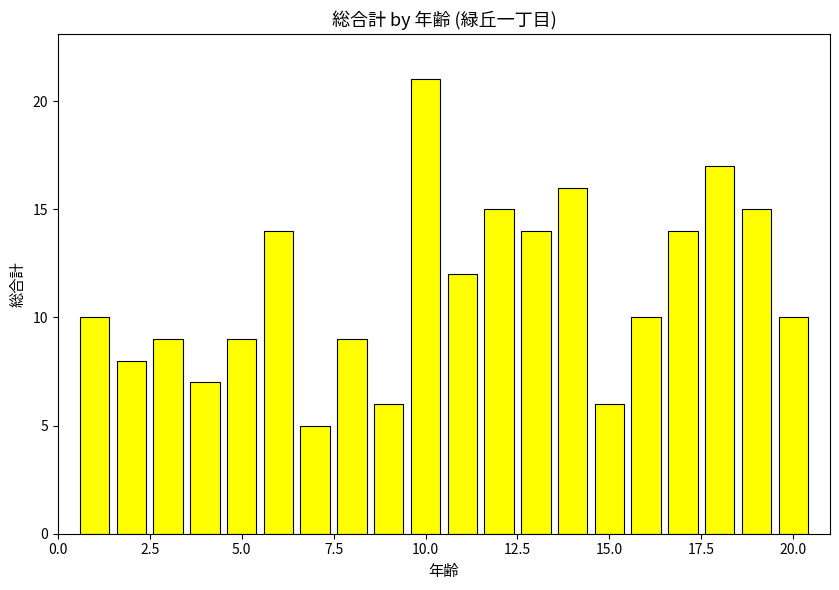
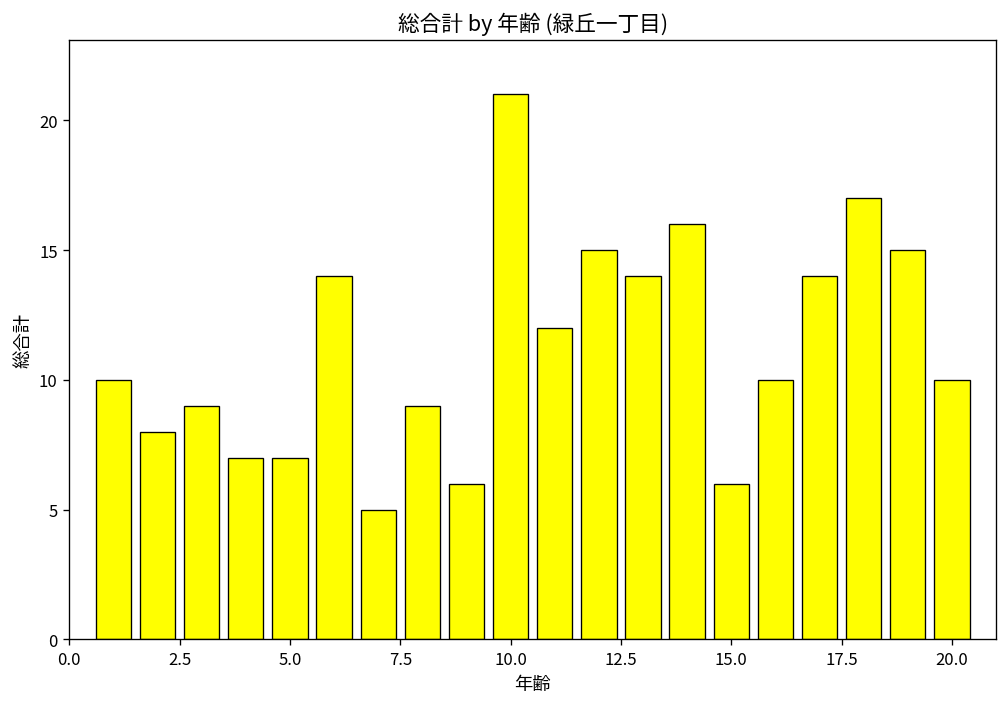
  {
-   "5.0": 9,
+   "5.0": 7,
    "10.0": 21,
    "15.0": 6,
    "20.0": 10
  }
